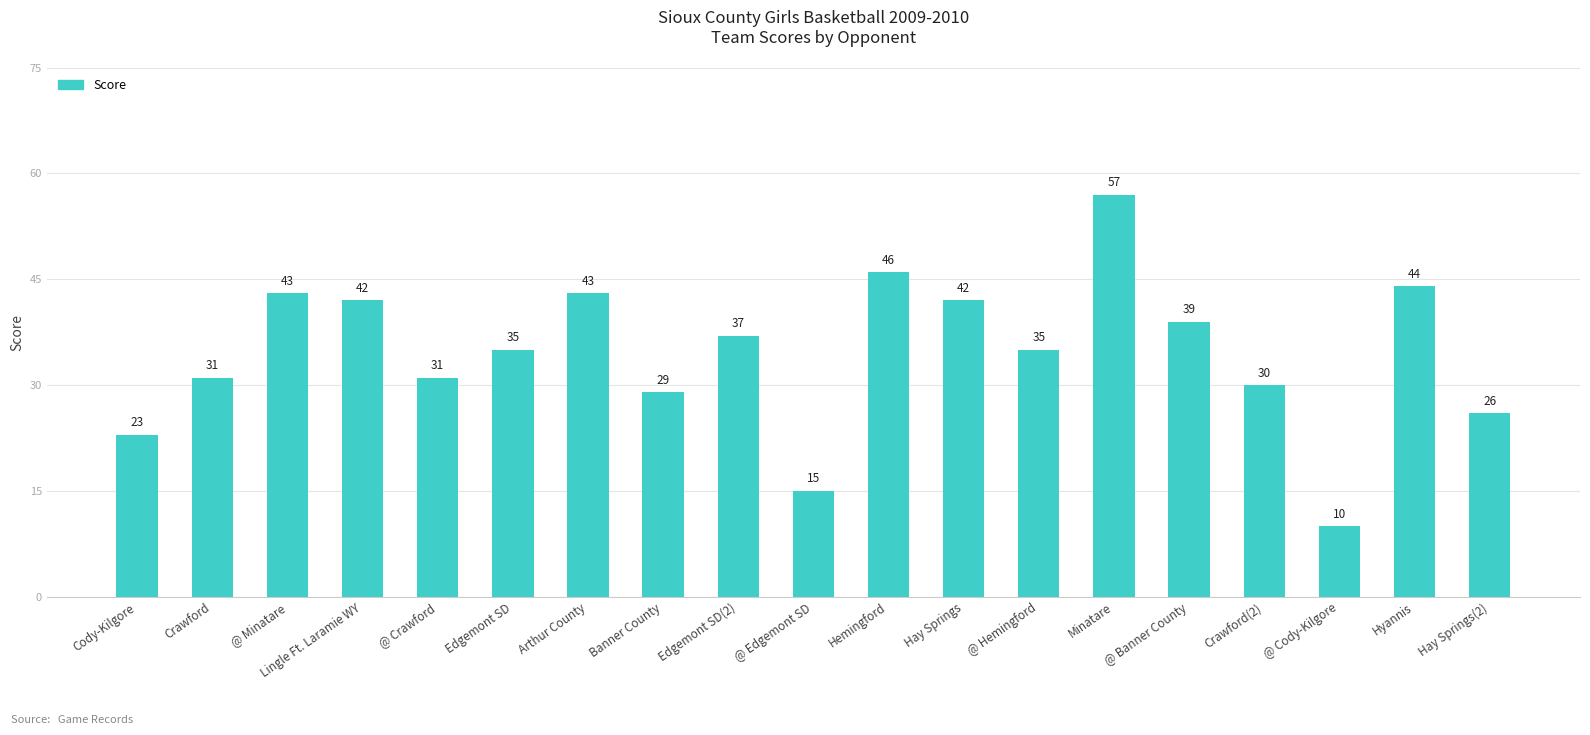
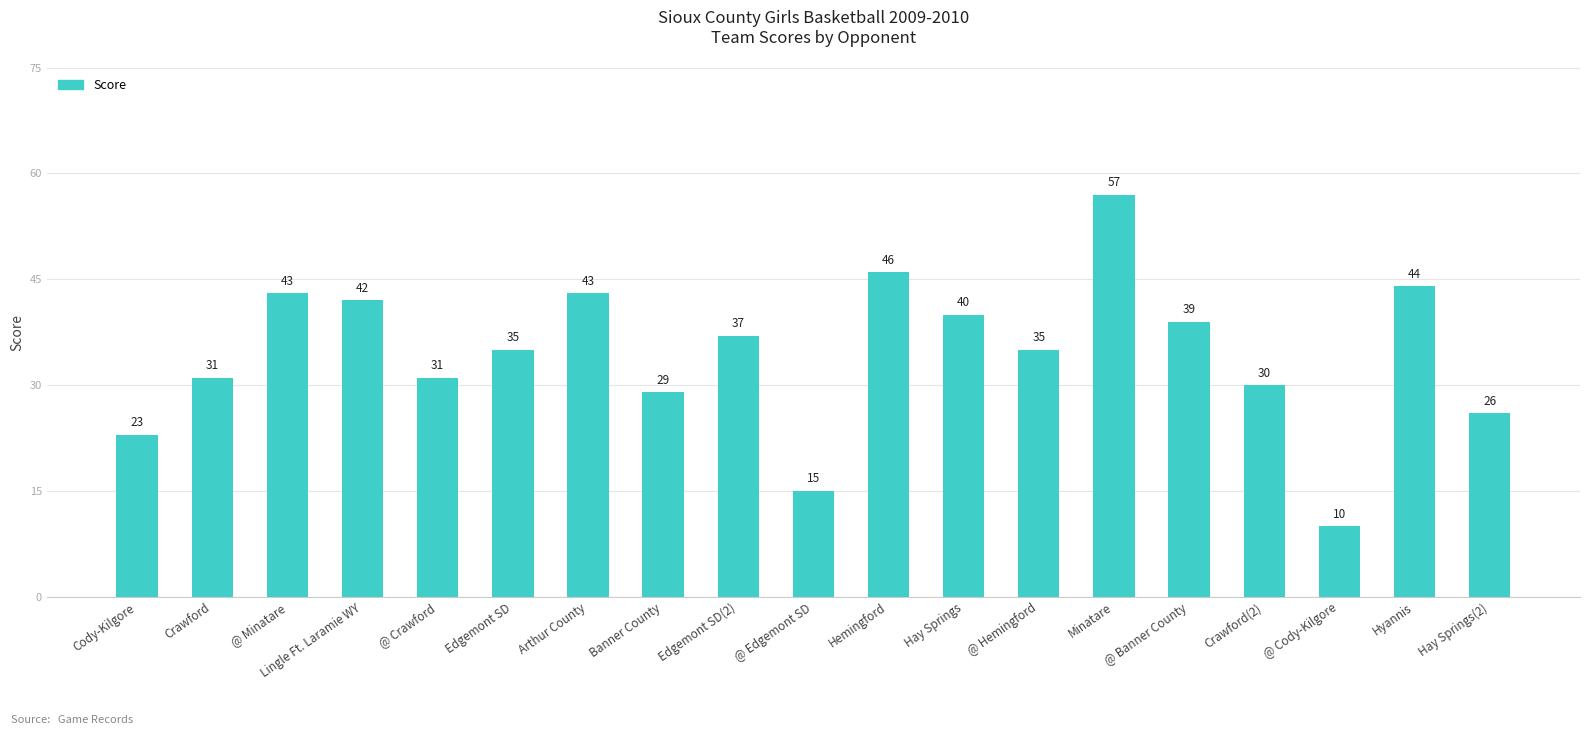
  {
    "Cody-Kilgore": 23,
    "Crawford": 31,
    "@ Minatare": 43,
    "Lingle Ft. Laramie WY": 42,
    "@ Crawford": 31,
    "Edgemont SD": 35,
    "Arthur County": 43,
    "Banner County": 29,
    "Edgemont SD(2)": 37,
    "@ Edgemont SD": 15,
    "Hemingford": 46,
-   "Hay Springs": 42,
+   "Hay Springs": 40,
    "@ Hemingford": 35,
    "Minatare": 57,
    "@ Banner County": 39,
    "Crawford(2)": 30,
    "@ Cody-Kilgore": 10,
    "Hyannis": 44,
    "Hay Springs(2)": 26
  }
